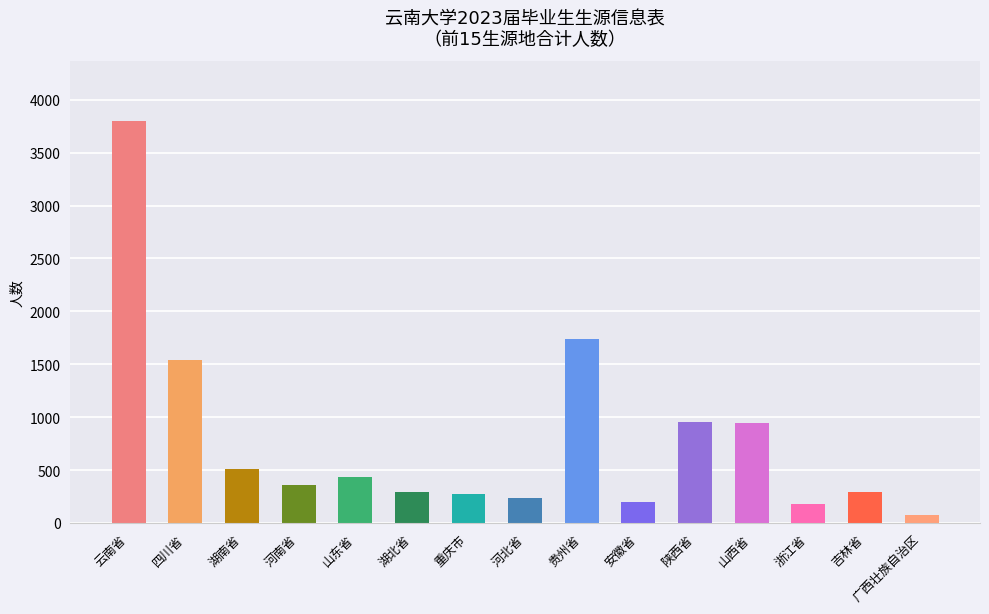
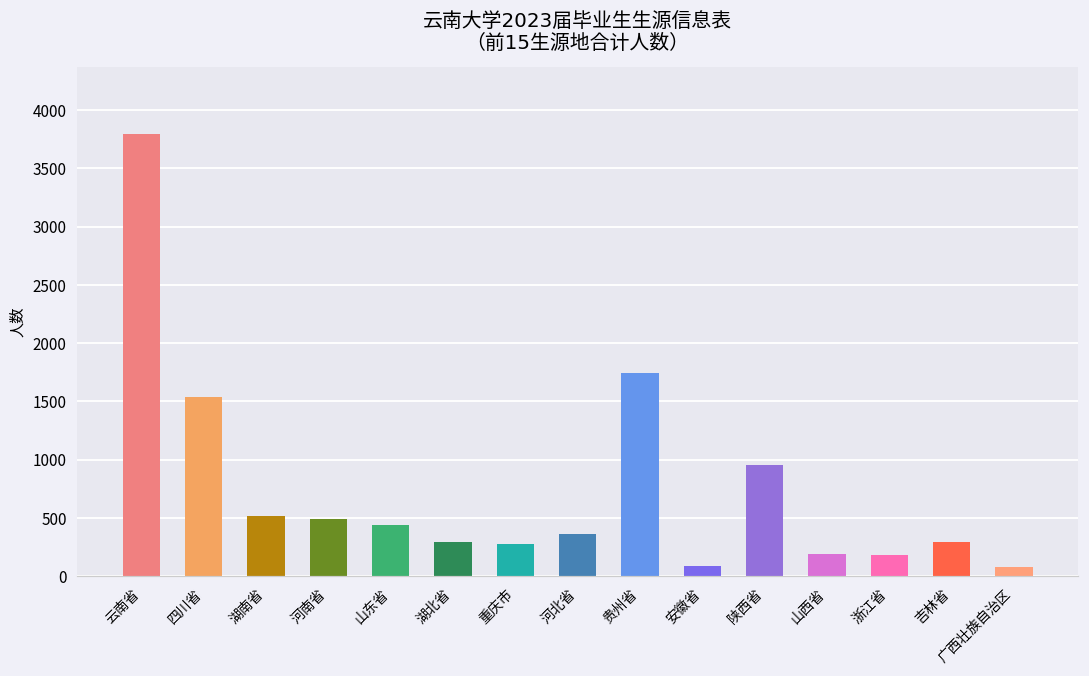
  {
    "云南省": 3800,
    "四川省": 1540,
    "湖南省": 520,
-   "河南省": 360,
+   "河南省": 490,
    "山东省": 440,
    "湖北省": 290,
    "重庆市": 270,
-   "河北省": 240,
+   "河北省": 360,
    "贵州省": 1740,
-   "安徽省": 200,
+   "安徽省": 90,
    "陕西省": 950,
-   "山西省": 950,
+   "山西省": 190,
    "浙江省": 180,
    "吉林省": 290,
    "广西壮族自治区": 80
  }
